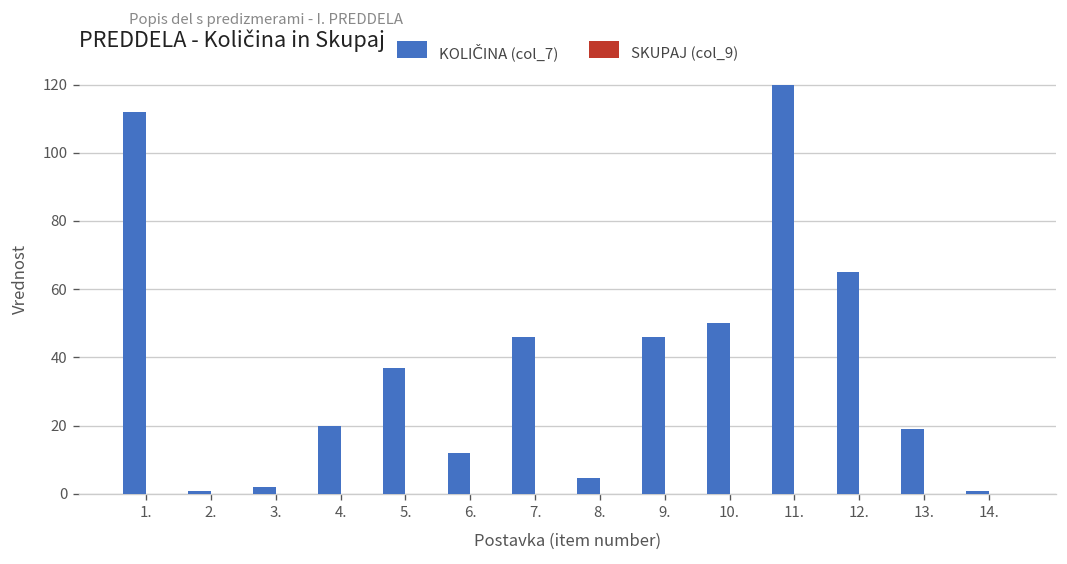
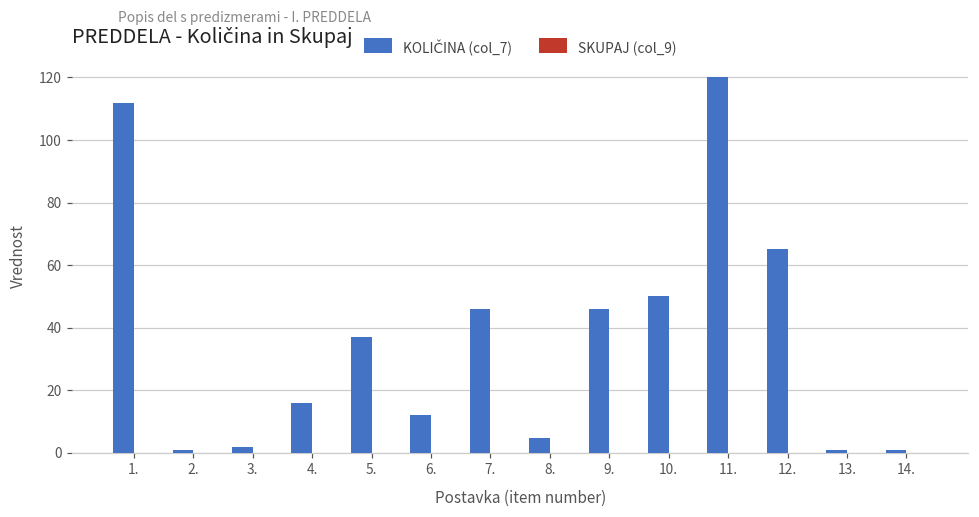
  {
    "KOLIČINA (col_7)": {
      "1.": 112,
      "2.": 1,
      "3.": 2,
-     "4.": 20,
+     "4.": 16,
      "5.": 37,
      "6.": 12,
      "7.": 46,
      "8.": 5,
      "9.": 46,
      "10.": 50,
      "11.": 120,
      "12.": 65,
-     "13.": 19,
+     "13.": 1,
      "14.": 1
    },
    "SKUPAJ (col_9)": {
      "1.": 0,
      "2.": 0,
      "3.": 0,
      "4.": 0,
      "5.": 0,
      "6.": 0,
      "7.": 0,
      "8.": 0,
      "9.": 0,
      "10.": 0,
      "11.": 0,
      "12.": 0,
      "13.": 0,
      "14.": 0
    }
  }
